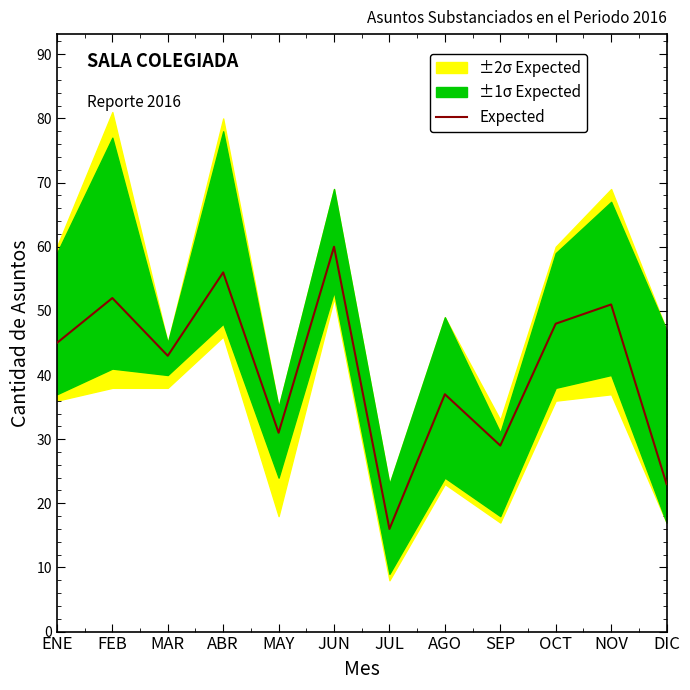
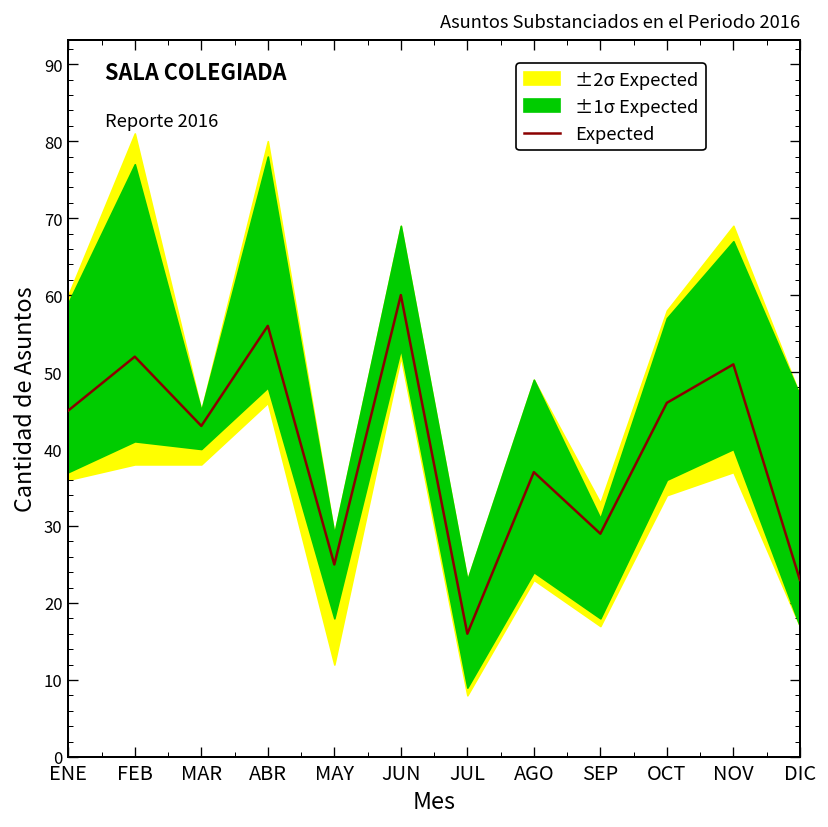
  {
    "Expected": {
      "ENE": 45,
      "FEB": 52,
      "MAR": 43,
      "ABR": 56,
-     "MAY": 31,
+     "MAY": 25,
      "JUN": 60,
      "JUL": 16,
      "AGO": 37,
      "SEP": 29,
-     "OCT": 48,
+     "OCT": 46,
      "NOV": 51,
      "DIC": 23
    }
  }
